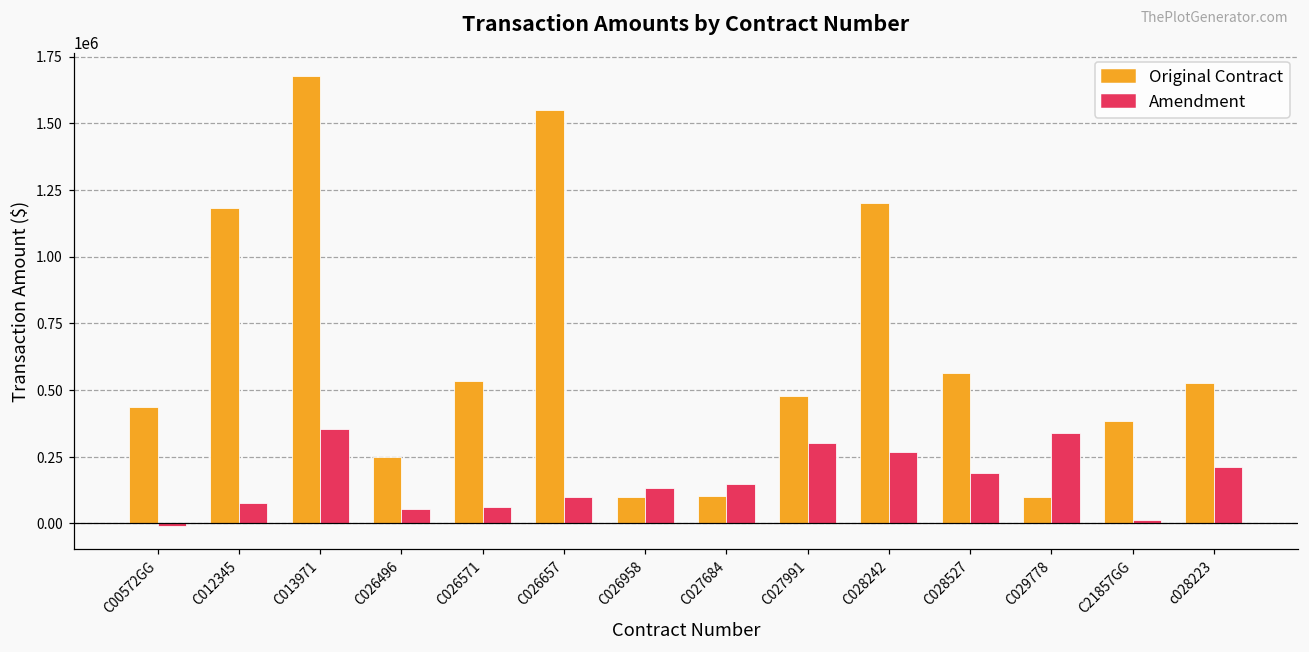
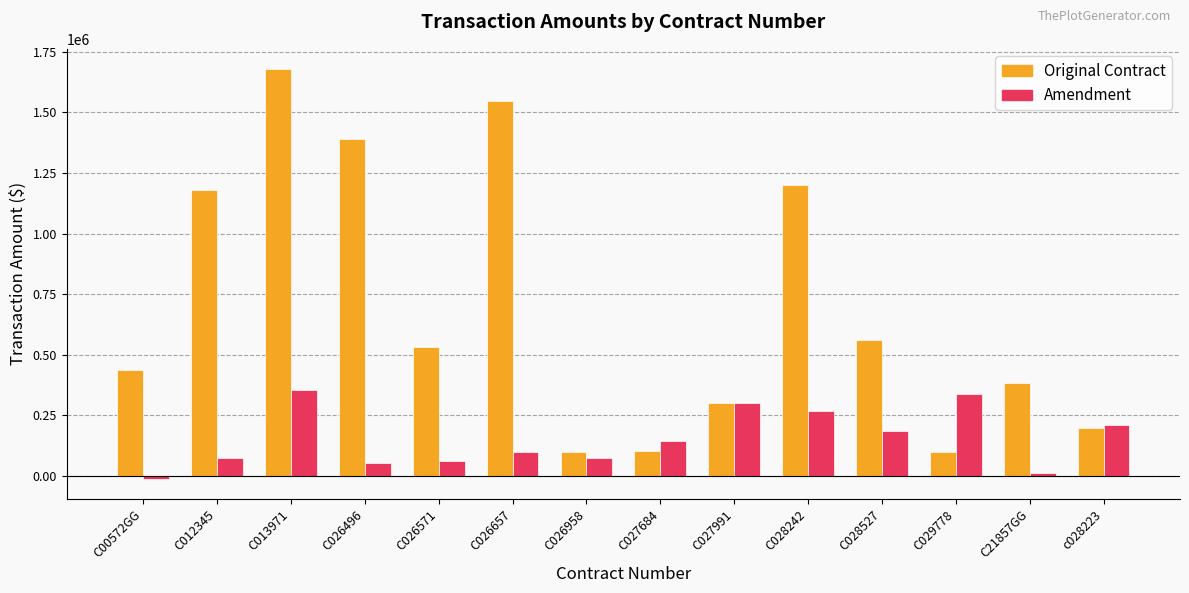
  {
    "Original Contract": {
      "C00572GG": 440000,
      "C012345": 1180000,
      "C013971": 1680000,
-     "C026496": 250000,
+     "C026496": 1390000,
      "C026571": 530000,
      "C026657": 1550000,
      "C026958": 100000,
      "C027684": 100000,
-     "C027991": 480000,
+     "C027991": 300000,
      "C028242": 1200000,
      "C028527": 560000,
      "C029778": 100000,
      "C21857GG": 380000,
-     "c028223": 530000
+     "c028223": 200000
    },
    "Amendment": {
      "C012345": 80000,
      "C013971": 350000,
      "C026496": 50000,
      "C026571": 60000,
      "C026657": 100000,
-     "C026958": 130000,
+     "C026958": 70000,
      "C027684": 150000,
      "C027991": 300000,
      "C028242": 270000,
      "C028527": 190000,
      "C029778": 340000,
      "C21857GG": 10000,
      "c028223": 210000
    }
  }
